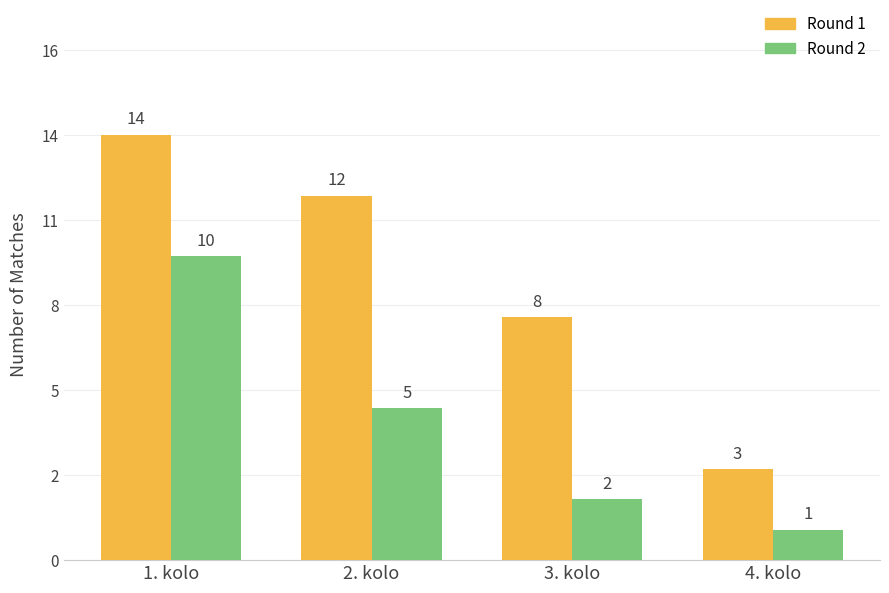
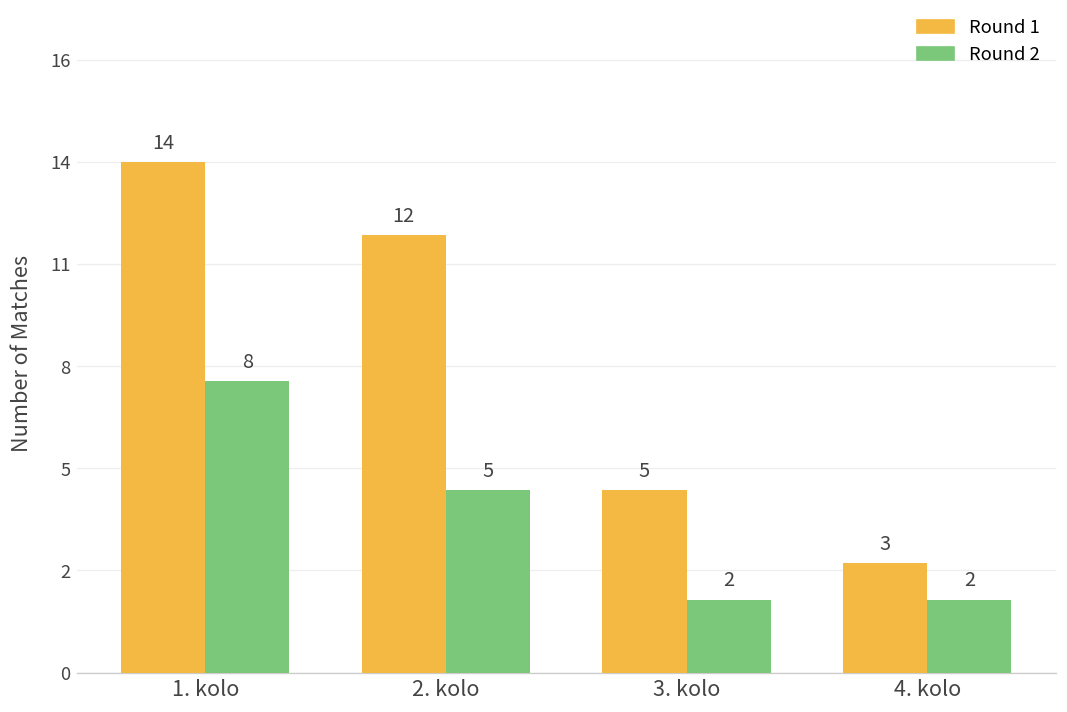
  {
    "Round 1": {
      "1. kolo": 14,
      "2. kolo": 12,
-     "3. kolo": 8,
+     "3. kolo": 5,
      "4. kolo": 3
    },
    "Round 2": {
-     "1. kolo": 10,
+     "1. kolo": 8,
      "2. kolo": 5,
      "3. kolo": 2,
-     "4. kolo": 1
+     "4. kolo": 2
    }
  }
